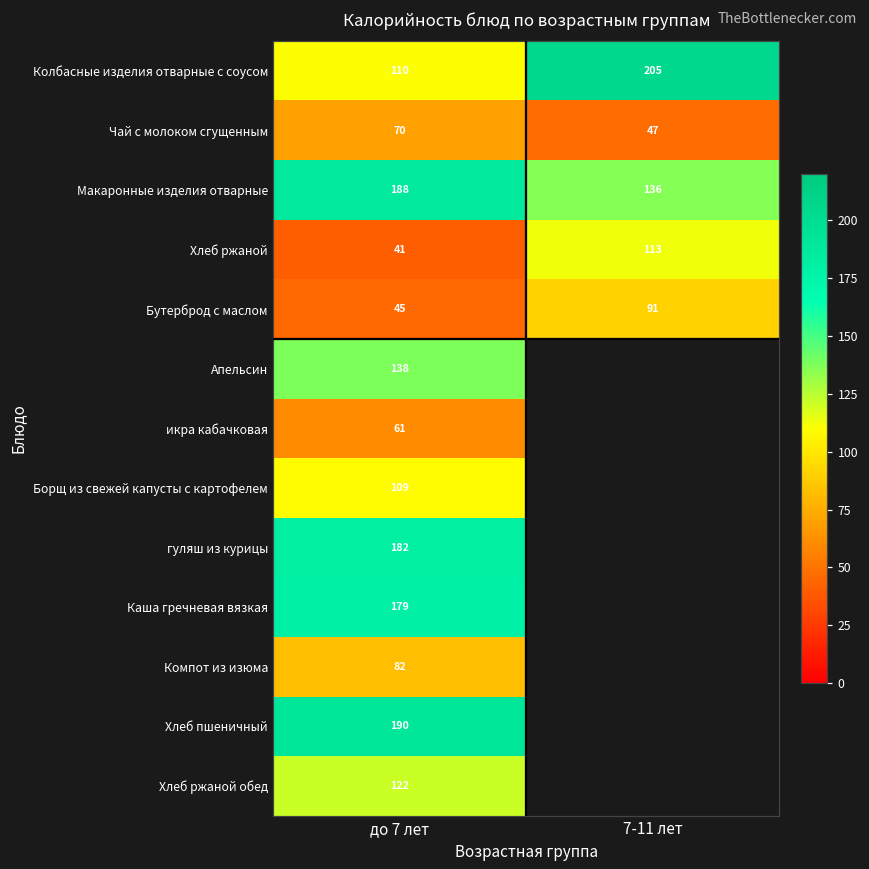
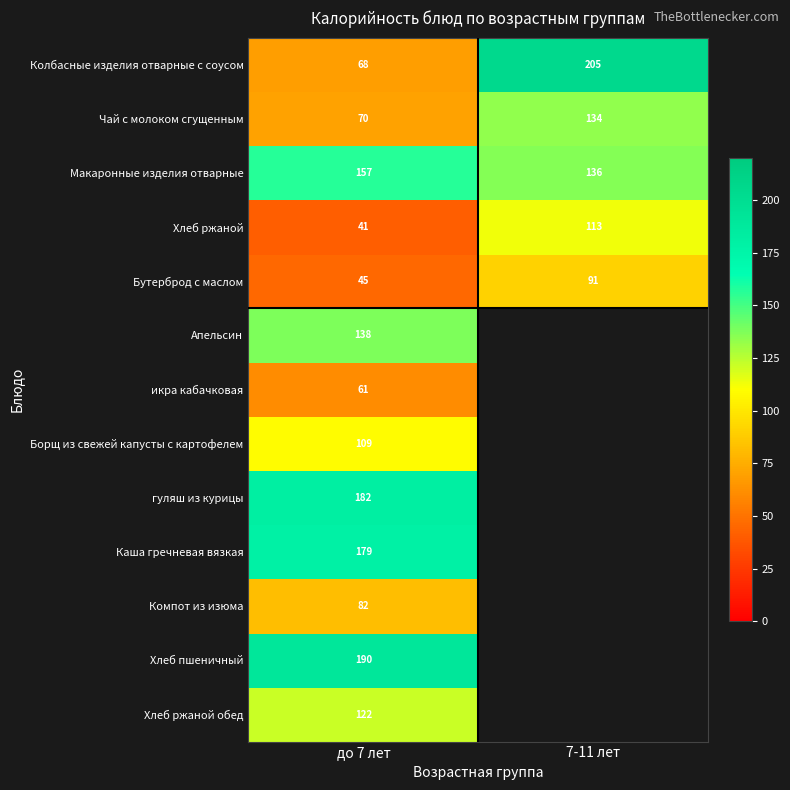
  {
    "Колбасные изделия отварные с соусом": {
-     "до 7 лет": 110,
+     "до 7 лет": 68,
      "7-11 лет": 205
    },
    "Чай с молоком сгущенным": {
      "до 7 лет": 70,
-     "7-11 лет": 47
+     "7-11 лет": 134
    },
    "Макаронные изделия отварные": {
-     "до 7 лет": 188,
+     "до 7 лет": 157,
      "7-11 лет": 136
    },
    "Хлеб ржаной": {
      "до 7 лет": 41,
      "7-11 лет": 113
    },
    "Бутерброд с маслом": {
      "до 7 лет": 45,
      "7-11 лет": 91
    },
    "Апельсин": {
      "до 7 лет": 138
    },
    "икра кабачковая": {
      "до 7 лет": 61
    },
    "Борщ из свежей капусты с картофелем": {
      "до 7 лет": 109
    },
    "гуляш из курицы": {
      "до 7 лет": 182
    },
    "Каша гречневая вязкая": {
      "до 7 лет": 179
    },
    "Компот из изюма": {
      "до 7 лет": 82
    },
    "Хлеб пшеничный": {
      "до 7 лет": 190
    },
    "Хлеб ржаной обед": {
      "до 7 лет": 122
    }
  }
